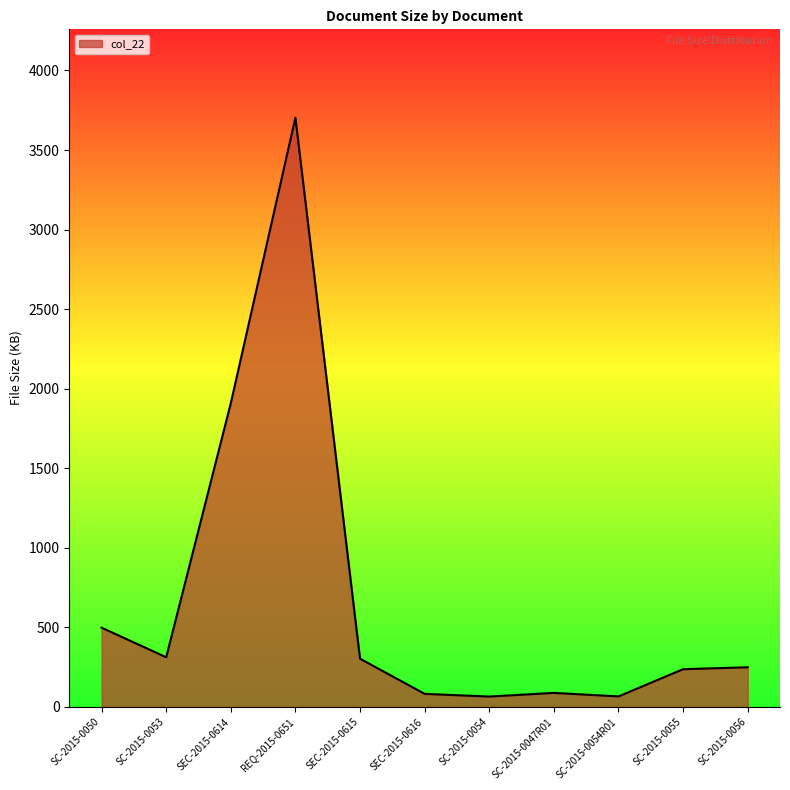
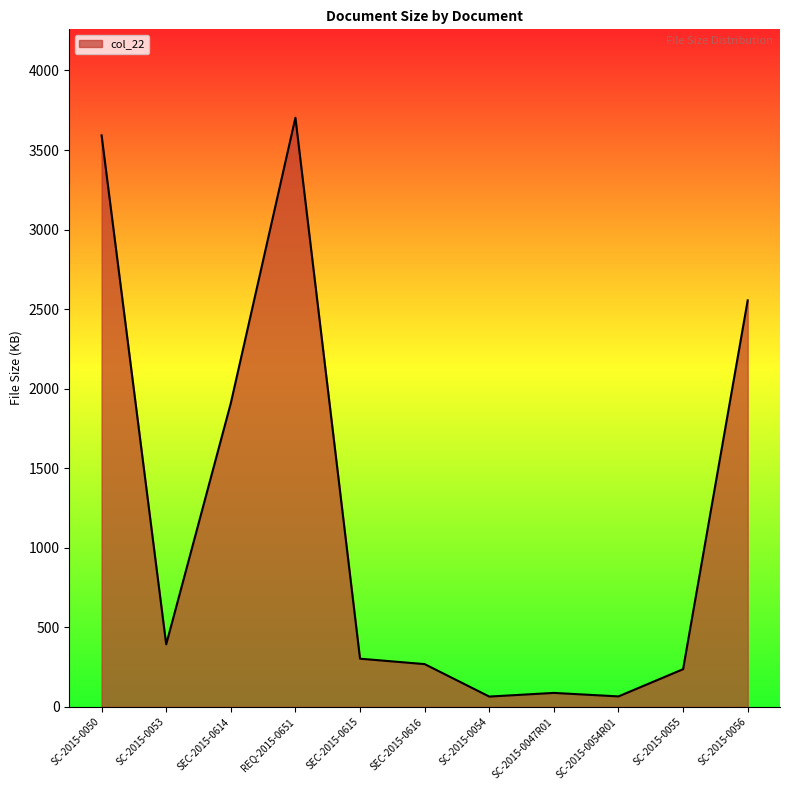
  {
-   "SC-2015-0050": 500,
-   "SC-2015-0053": 310,
+   "SC-2015-0050": 3590,
+   "SC-2015-0053": 390,
    "SEC-2015-0614": 1910,
    "REQ-2015-0651": 3700,
    "SEC-2015-0615": 300,
-   "SEC-2015-0616": 80,
+   "SEC-2015-0616": 270,
    "SC-2015-0054": 70,
    "SC-2015-0047R01": 90,
    "SC-2015-0054R01": 70,
    "SC-2015-0055": 240,
-   "SC-2015-0056": 250
+   "SC-2015-0056": 2560
  }
